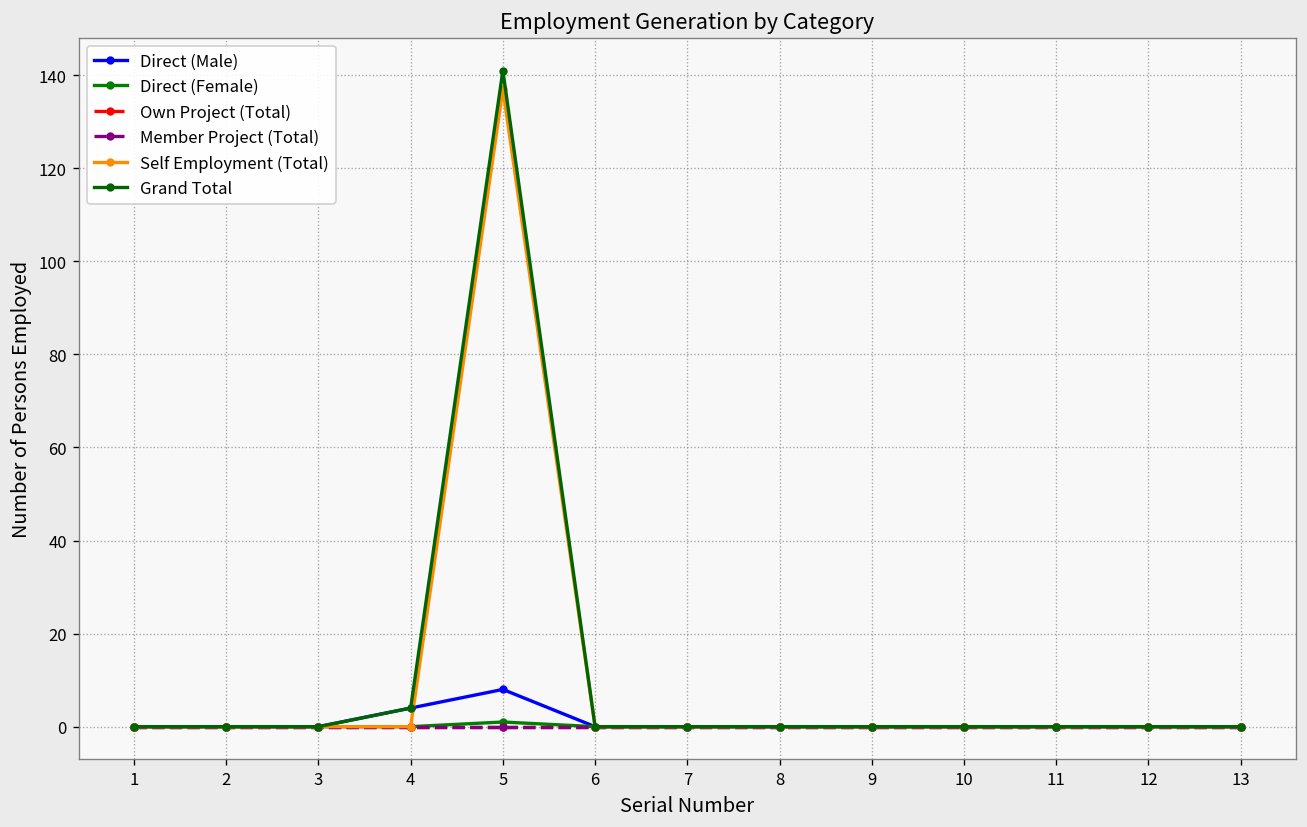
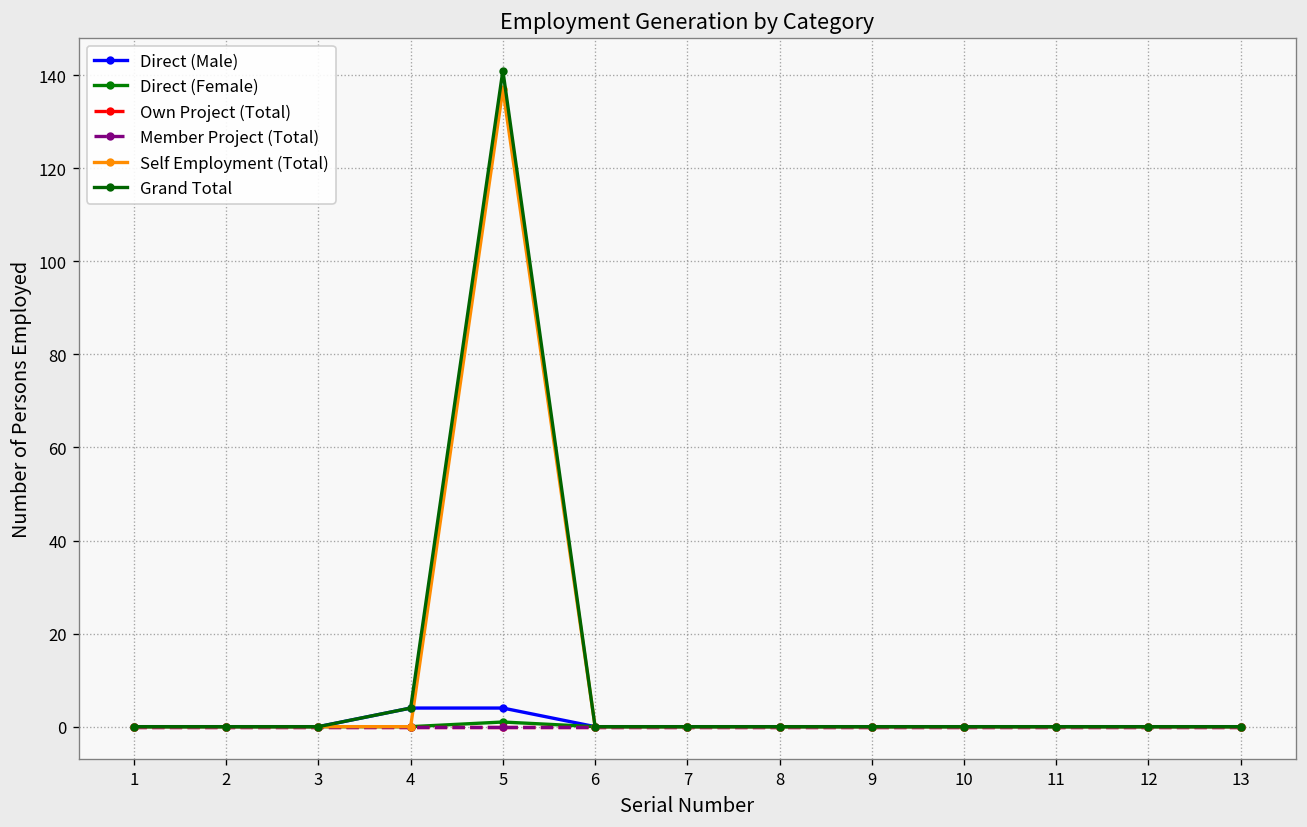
  {
    "Direct (Male)": {
-     "5": 8
+     "5": 4
    },
    "Member Project (Total)": {
      "5": 0
    },
    "Self Employment (Total)": {
      "5": 137
    }
  }
